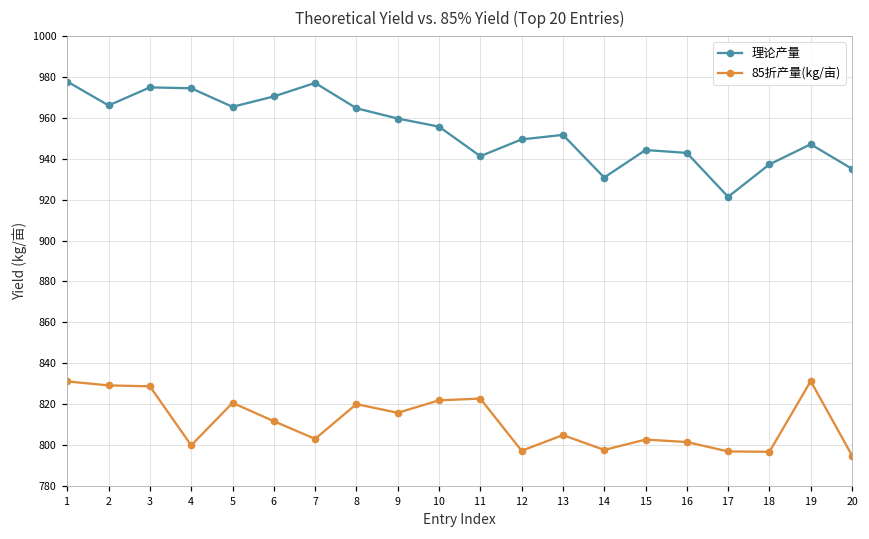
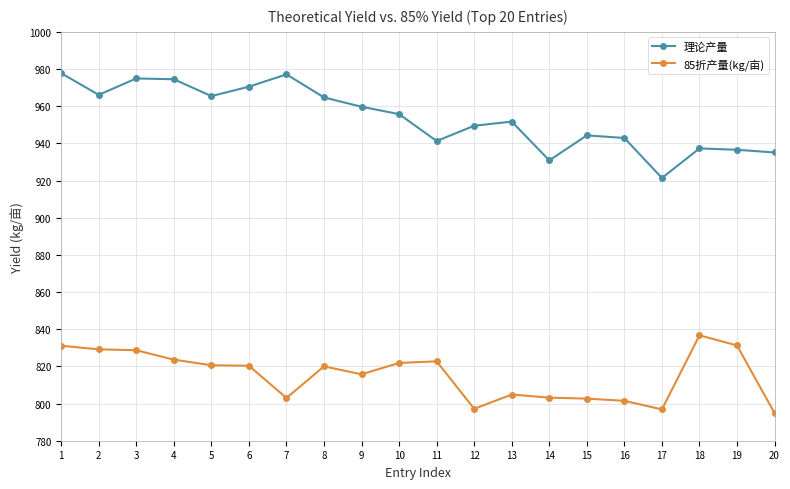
  {
    "理论产量": {
      "1": 978,
      "2": 966,
      "3": 975,
      "4": 975,
      "5": 965,
      "6": 971,
      "7": 977,
      "8": 965,
      "9": 960,
      "10": 956,
      "11": 941,
      "12": 949,
      "13": 952,
      "14": 931,
      "15": 944,
      "16": 943,
      "17": 921,
      "18": 937,
-     "19": 947,
+     "19": 937,
      "20": 935
    },
    "85折产量(kg/亩)": {
      "1": 831,
      "2": 829,
      "3": 829,
-     "4": 800,
+     "4": 824,
      "5": 821,
-     "6": 812,
+     "6": 820,
      "7": 803,
      "8": 820,
      "9": 816,
      "10": 822,
      "11": 823,
      "12": 797,
      "13": 805,
-     "14": 798,
+     "14": 803,
      "15": 803,
      "16": 801,
      "17": 797,
-     "18": 797,
+     "18": 837,
      "19": 831,
      "20": 795
    }
  }
